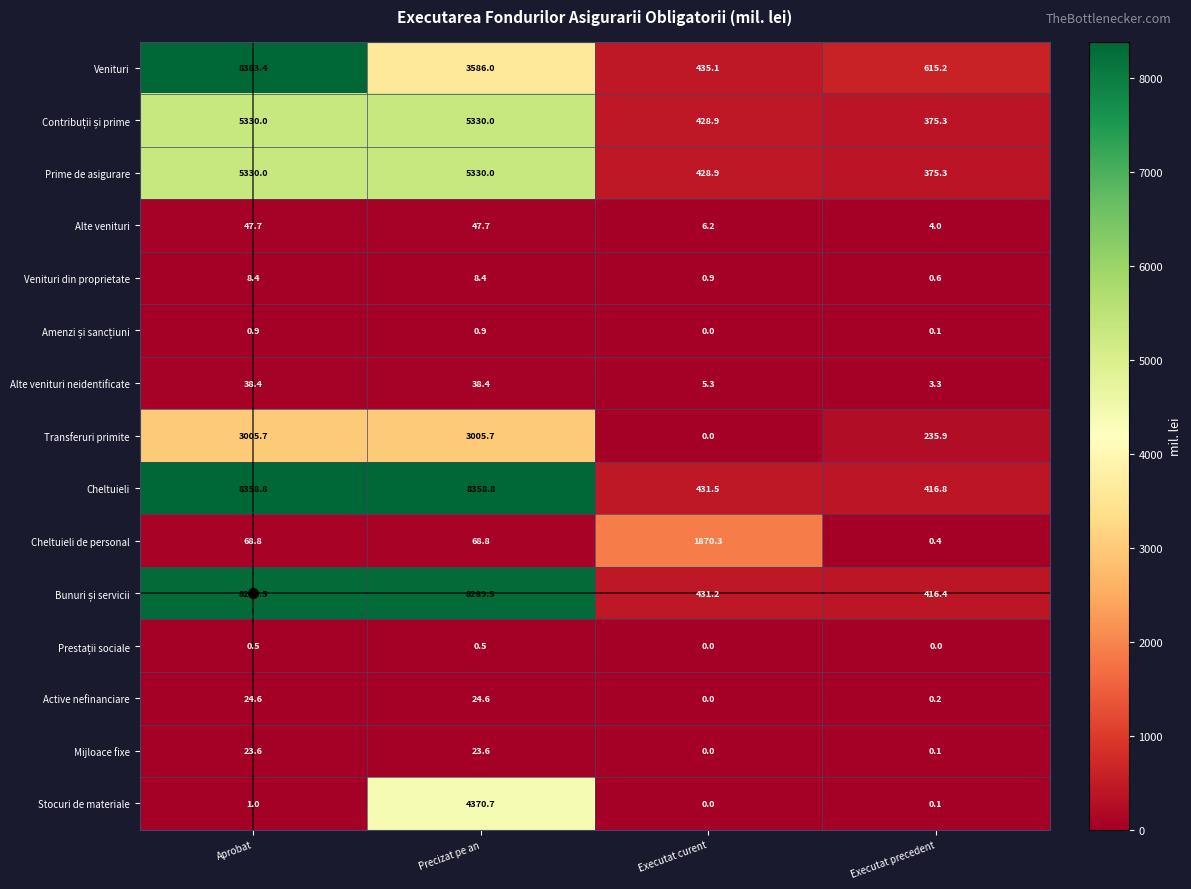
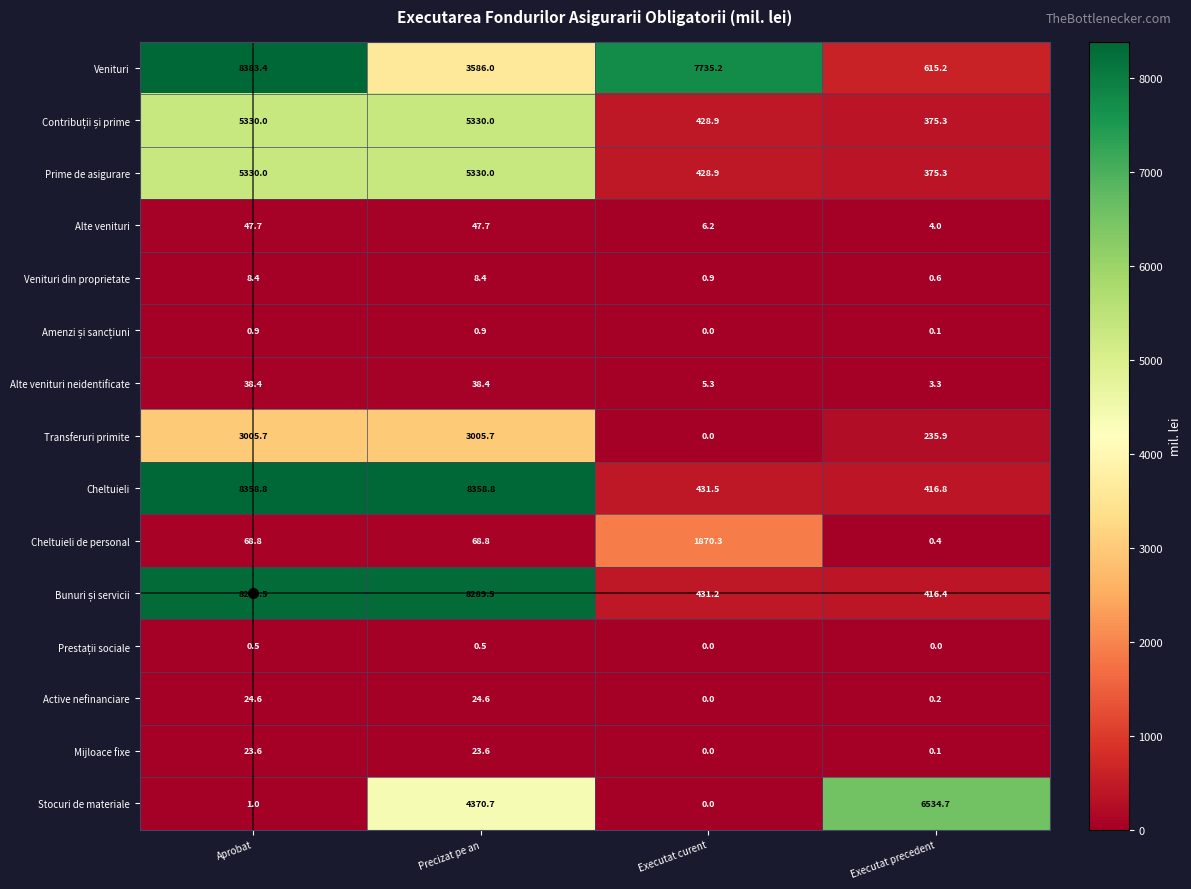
  {
    "Venituri": {
      "Aprobat": 8383.4,
      "Precizat pe an": 3586.0,
-     "Executat curent": 435.1,
+     "Executat curent": 7735.2,
      "Executat precedent": 615.2
    },
    "Contribuții și prime": {
      "Aprobat": 5330.0,
      "Precizat pe an": 5330.0,
      "Executat curent": 428.9,
      "Executat precedent": 375.3
    },
    "Prime de asigurare": {
      "Aprobat": 5330.0,
      "Precizat pe an": 5330.0,
      "Executat curent": 428.9,
      "Executat precedent": 375.3
    },
    "Alte venituri": {
      "Aprobat": 47.7,
      "Precizat pe an": 47.7,
      "Executat curent": 6.2,
      "Executat precedent": 4.0
    },
    "Venituri din proprietate": {
      "Aprobat": 8.4,
      "Precizat pe an": 8.4,
      "Executat curent": 0.9,
      "Executat precedent": 0.6
    },
    "Amenzi și sancțiuni": {
      "Aprobat": 0.9,
      "Precizat pe an": 0.9,
      "Executat curent": 0.0,
      "Executat precedent": 0.1
    },
    "Alte venituri neidentificate": {
      "Aprobat": 38.4,
      "Precizat pe an": 38.4,
      "Executat curent": 5.3,
      "Executat precedent": 3.3
    },
    "Transferuri primite": {
      "Aprobat": 3005.7,
      "Precizat pe an": 3005.7,
      "Executat curent": 0.0,
      "Executat precedent": 235.9
    },
    "Cheltuieli": {
      "Aprobat": 8358.8,
      "Precizat pe an": 8358.8,
      "Executat curent": 431.5,
      "Executat precedent": 416.8
    },
    "Cheltuieli de personal": {
      "Aprobat": 68.8,
      "Precizat pe an": 68.8,
      "Executat curent": 1870.3,
      "Executat precedent": 0.4
    },
    "Bunuri și servicii": {
      "Precizat pe an": 8289.5,
      "Executat curent": 431.2,
      "Executat precedent": 416.4
    },
    "Prestații sociale": {
      "Aprobat": 0.5,
      "Precizat pe an": 0.5,
      "Executat curent": 0.0,
      "Executat precedent": 0.0
    },
    "Active nefinanciare": {
      "Aprobat": 24.6,
      "Precizat pe an": 24.6,
      "Executat curent": 0.0,
      "Executat precedent": 0.2
    },
    "Mijloace fixe": {
      "Aprobat": 23.6,
      "Precizat pe an": 23.6,
      "Executat curent": 0.0,
      "Executat precedent": 0.1
    },
    "Stocuri de materiale": {
      "Aprobat": 1.0,
      "Precizat pe an": 4370.7,
      "Executat curent": 0.0,
-     "Executat precedent": 0.1
+     "Executat precedent": 6534.7
    }
  }
